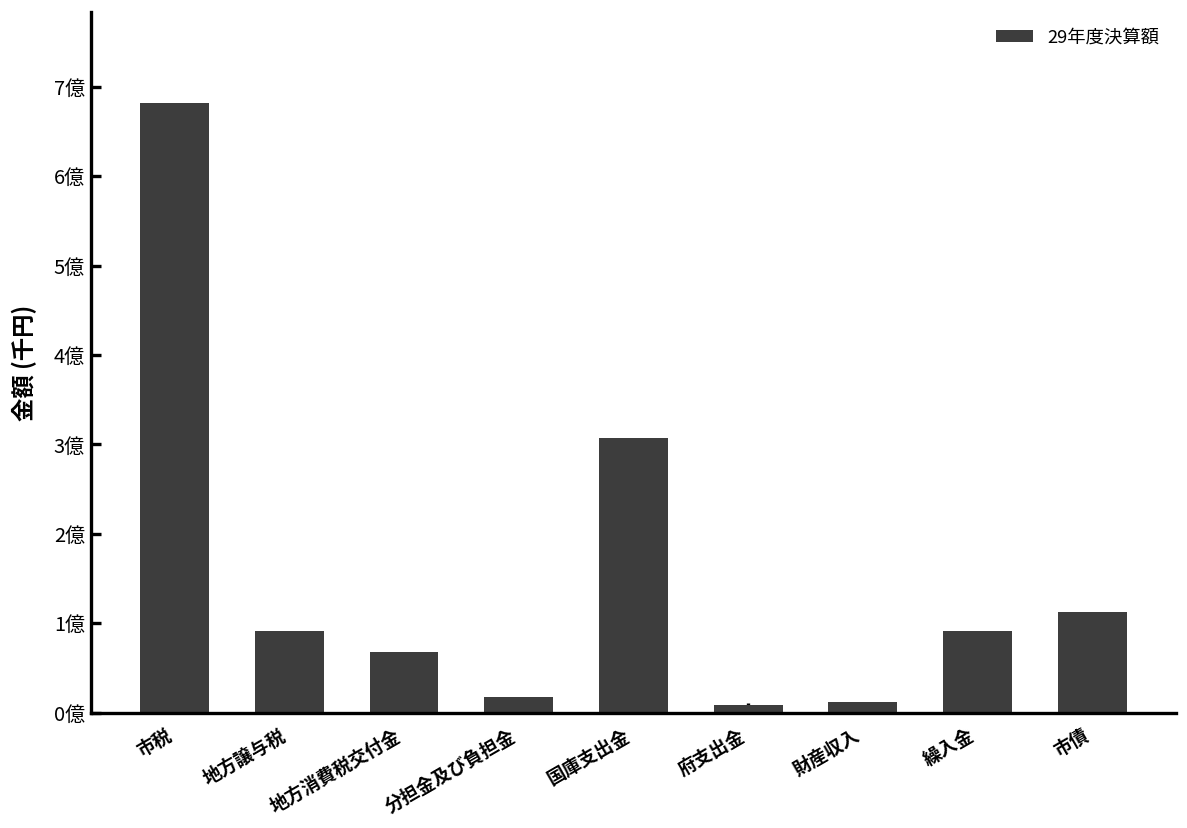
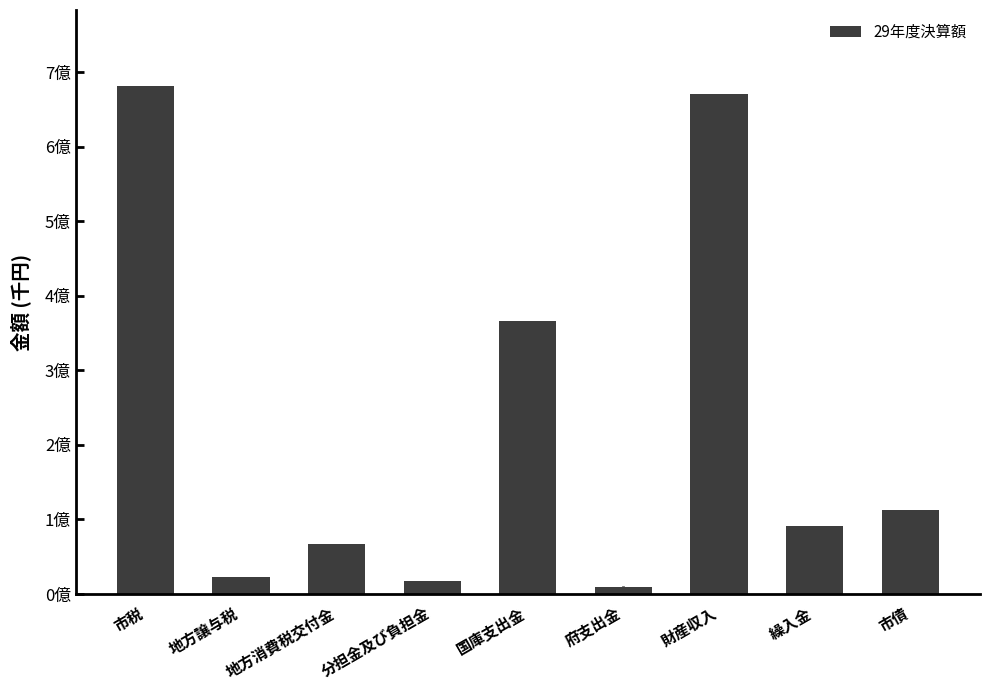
  {
    "市税": "6.8億",
-   "地方譲与税": "0.9億",
+   "地方譲与税": "0.2億",
    "地方消費税交付金": "0.7億",
    "分担金及び負担金": "0.2億",
-   "国庫支出金": "3.1億",
+   "国庫支出金": "3.7億",
    "府支出金": "0.1億",
-   "財産収入": "0.1億",
+   "財産収入": "6.7億",
    "繰入金": "0.9億",
    "市債": "1.1億"
  }
